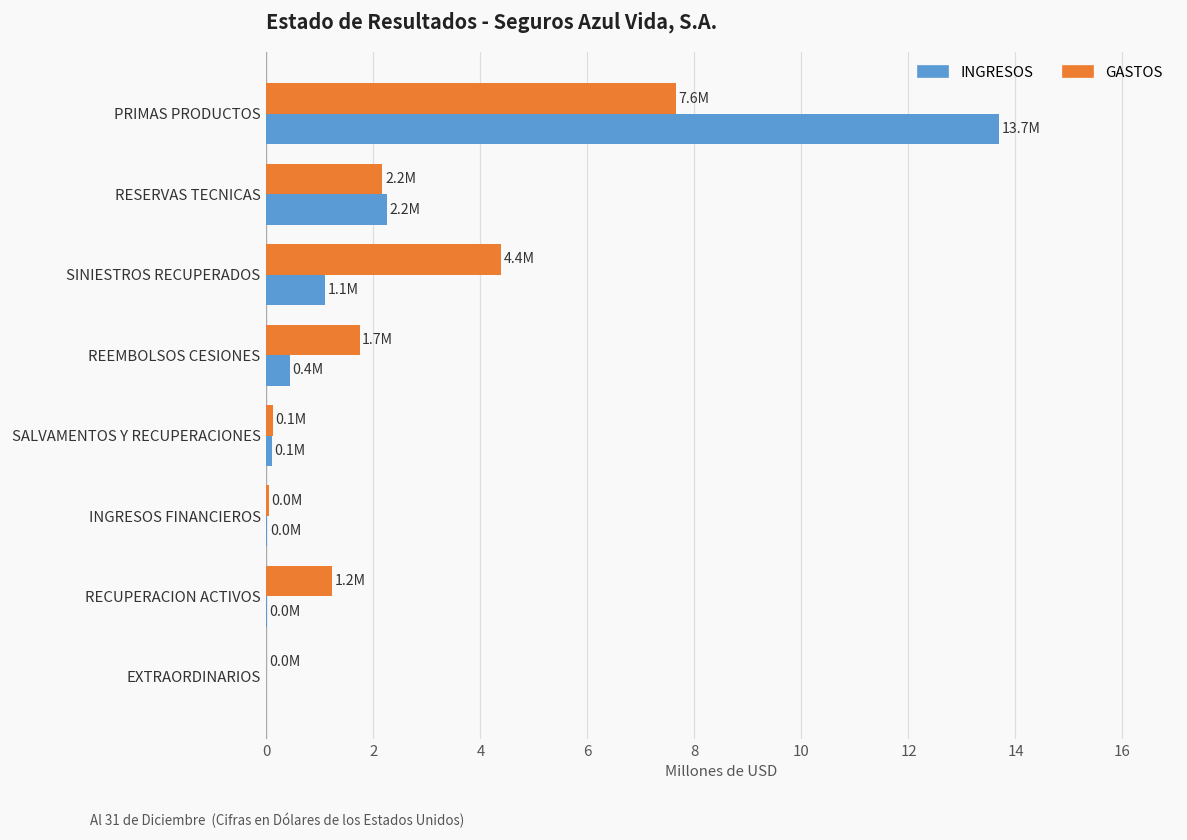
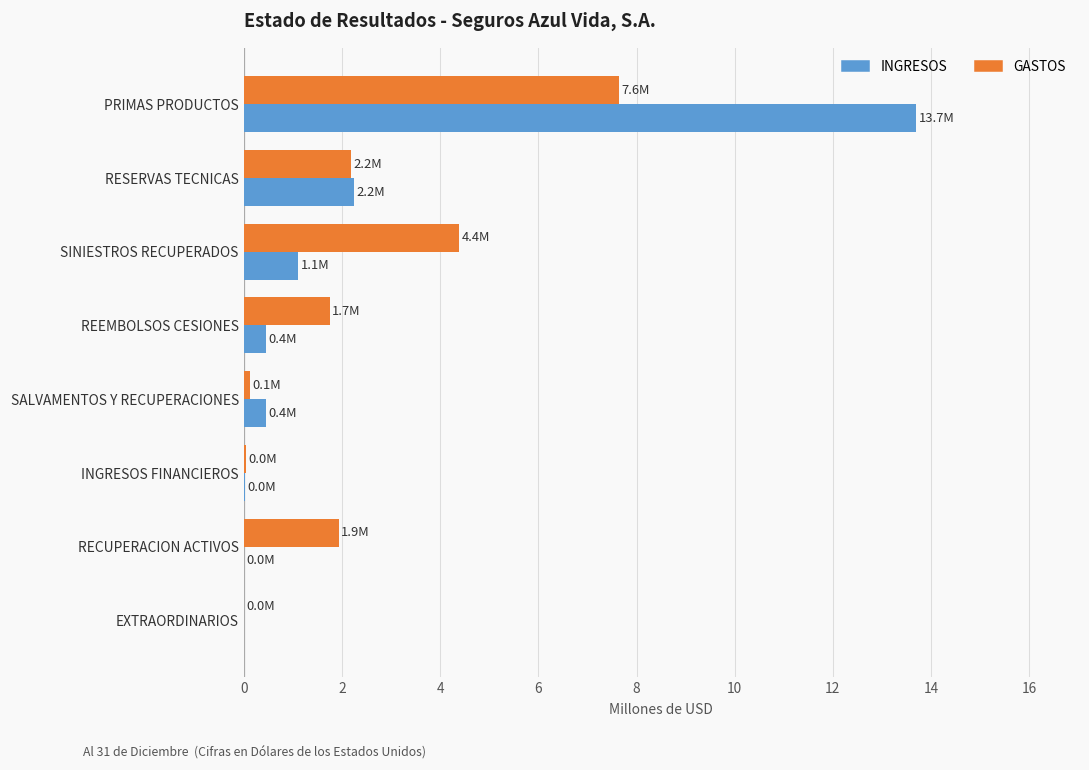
  {
    "INGRESOS": {
      "PRIMAS PRODUCTOS": "13.7M",
      "RESERVAS TECNICAS": "2.2M",
      "SINIESTROS RECUPERADOS": "1.1M",
      "REEMBOLSOS CESIONES": "0.4M",
-     "SALVAMENTOS Y RECUPERACIONES": "0.1M",
+     "SALVAMENTOS Y RECUPERACIONES": "0.4M",
      "INGRESOS FINANCIEROS": "0.0M",
      "RECUPERACION ACTIVOS": "0.0M"
    },
    "GASTOS": {
      "PRIMAS PRODUCTOS": "7.6M",
      "RESERVAS TECNICAS": "2.2M",
      "SINIESTROS RECUPERADOS": "4.4M",
      "REEMBOLSOS CESIONES": "1.7M",
      "SALVAMENTOS Y RECUPERACIONES": "0.1M",
      "INGRESOS FINANCIEROS": "0.0M",
-     "RECUPERACION ACTIVOS": "1.2M",
+     "RECUPERACION ACTIVOS": "1.9M",
      "EXTRAORDINARIOS": "0.0M"
    }
  }
